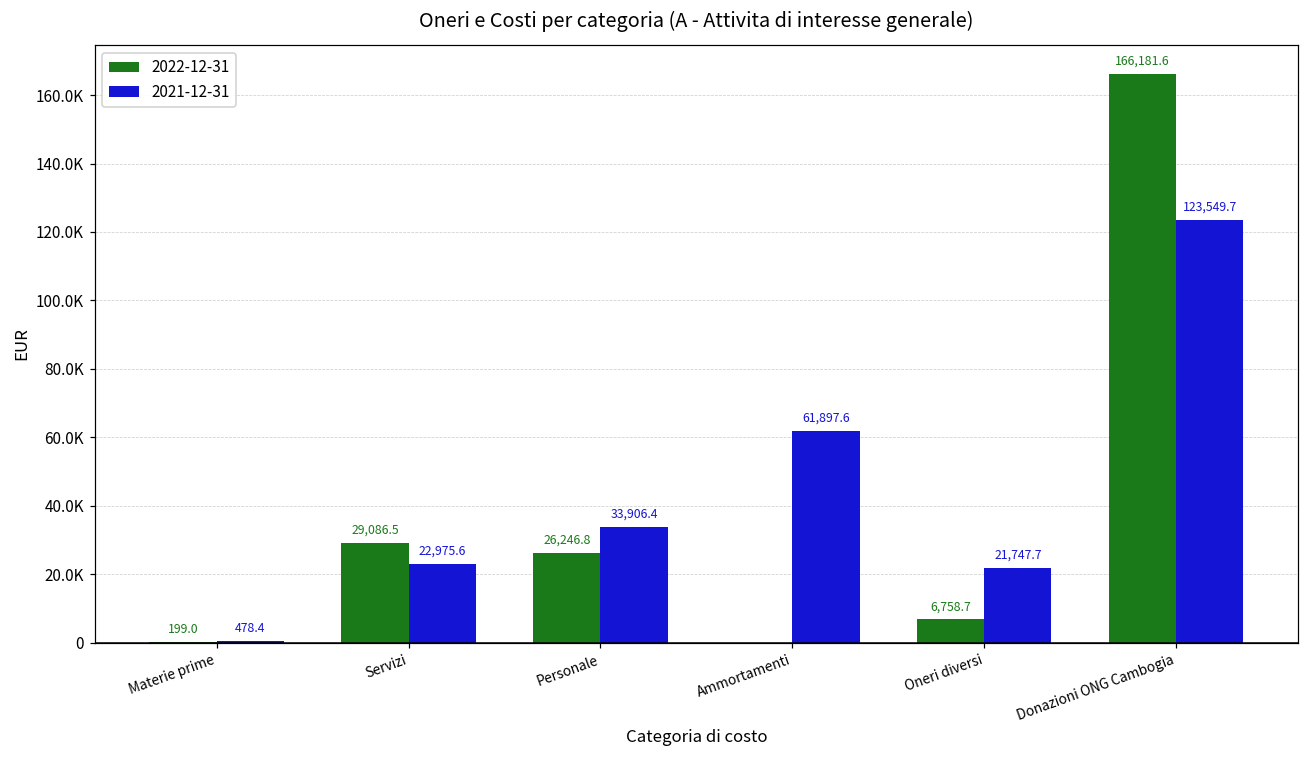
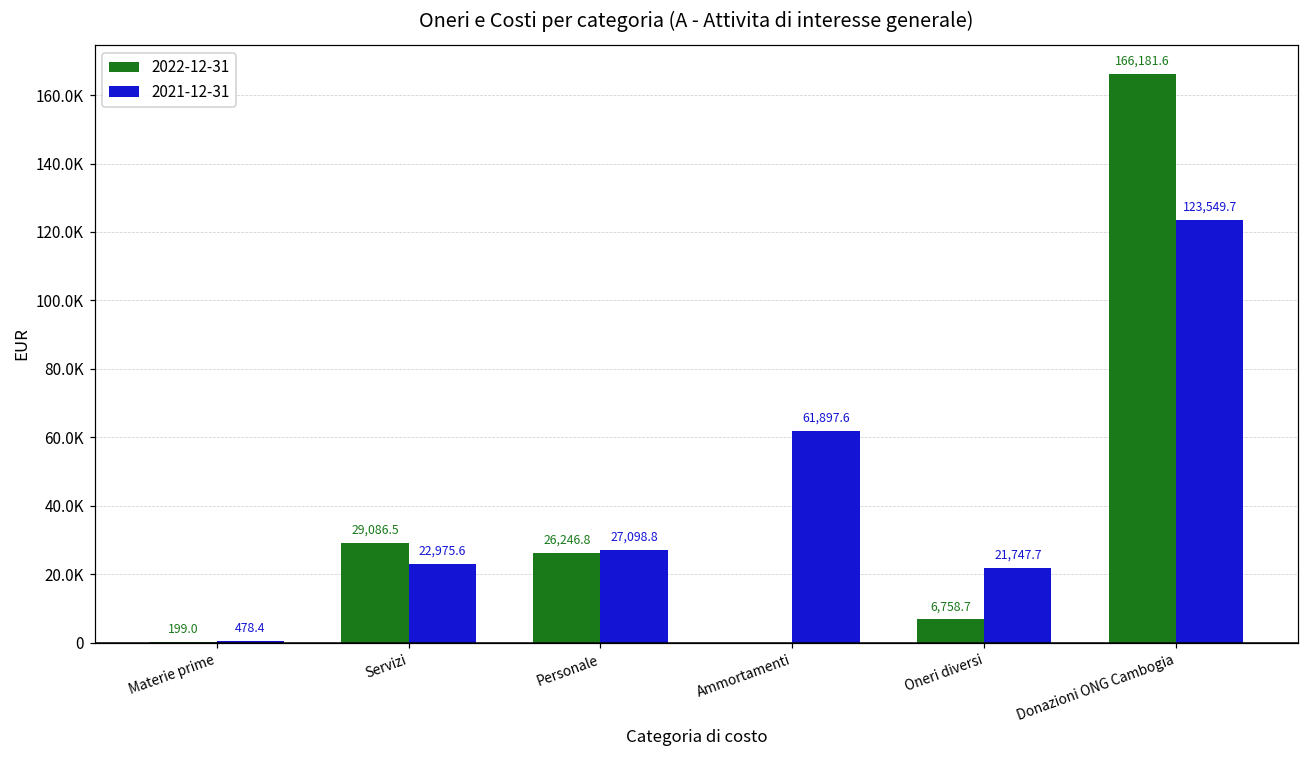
  {
    "2022-12-31": {
      "Materie prime": "199.0",
      "Servizi": "29,086.5",
      "Personale": "26,246.8",
      "Oneri diversi": "6,758.7",
      "Donazioni ONG Cambogia": "166,181.6"
    },
    "2021-12-31": {
      "Materie prime": "478.4",
      "Servizi": "22,975.6",
-     "Personale": "33,906.4",
+     "Personale": "27,098.8",
      "Ammortamenti": "61,897.6",
      "Oneri diversi": "21,747.7",
      "Donazioni ONG Cambogia": "123,549.7"
    }
  }
